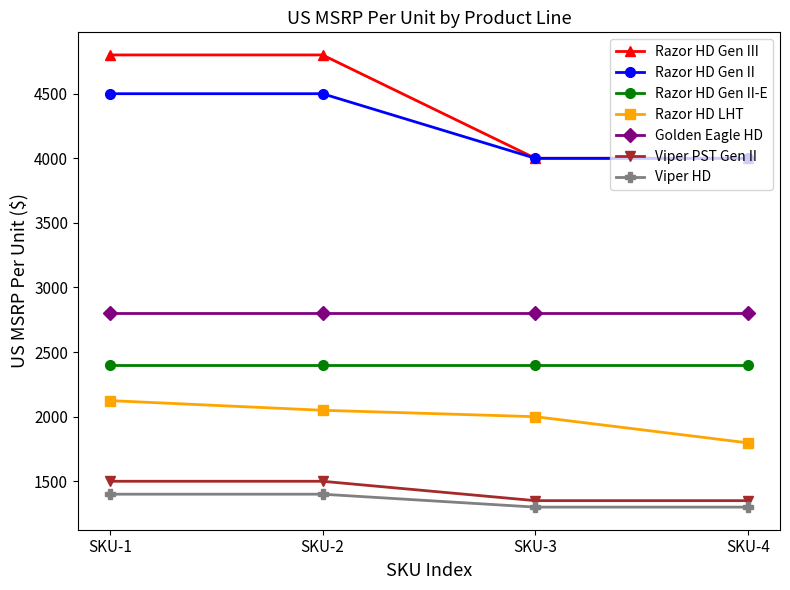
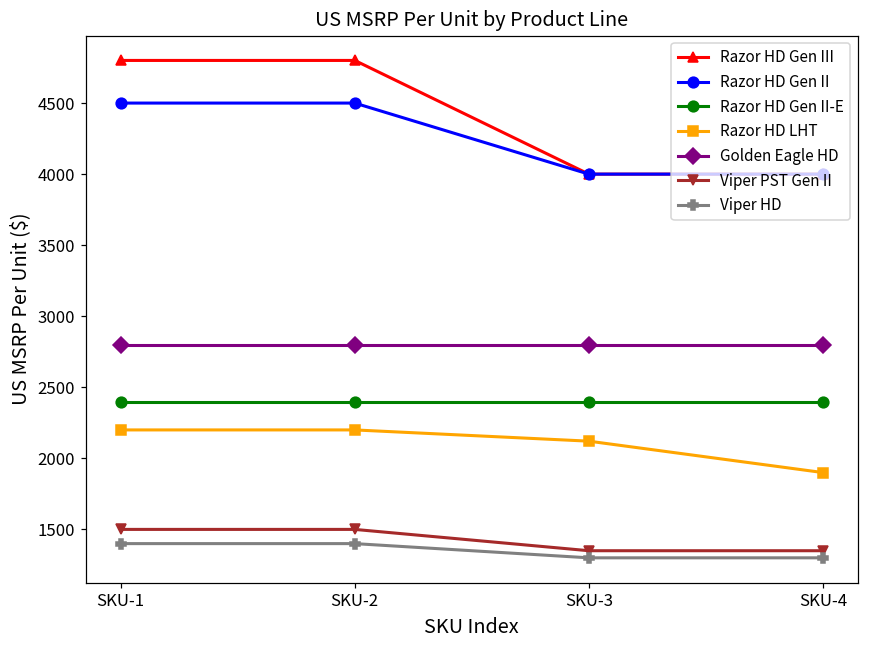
  {
    "Razor HD Gen III": {
      "SKU-1": 4800,
      "SKU-2": 4800
    },
    "Razor HD Gen II": {
      "SKU-1": 4500,
      "SKU-2": 4500
    },
    "Razor HD Gen II-E": {
      "SKU-1": 2400,
      "SKU-2": 2400,
      "SKU-3": 2400,
      "SKU-4": 2400
    },
    "Razor HD LHT": {
-     "SKU-1": 2120,
-     "SKU-2": 2050,
-     "SKU-3": 2000,
-     "SKU-4": 1800
+     "SKU-1": 2200,
+     "SKU-2": 2200,
+     "SKU-3": 2120,
+     "SKU-4": 1900
    },
    "Golden Eagle HD": {
      "SKU-1": 2800,
      "SKU-2": 2800,
      "SKU-3": 2800,
      "SKU-4": 2800
    },
    "Viper PST Gen II": {
      "SKU-1": 1500,
      "SKU-2": 1500,
      "SKU-3": 1350,
      "SKU-4": 1350
    },
    "Viper HD": {
      "SKU-1": 1400,
      "SKU-2": 1400,
      "SKU-3": 1300,
      "SKU-4": 1300
    }
  }
